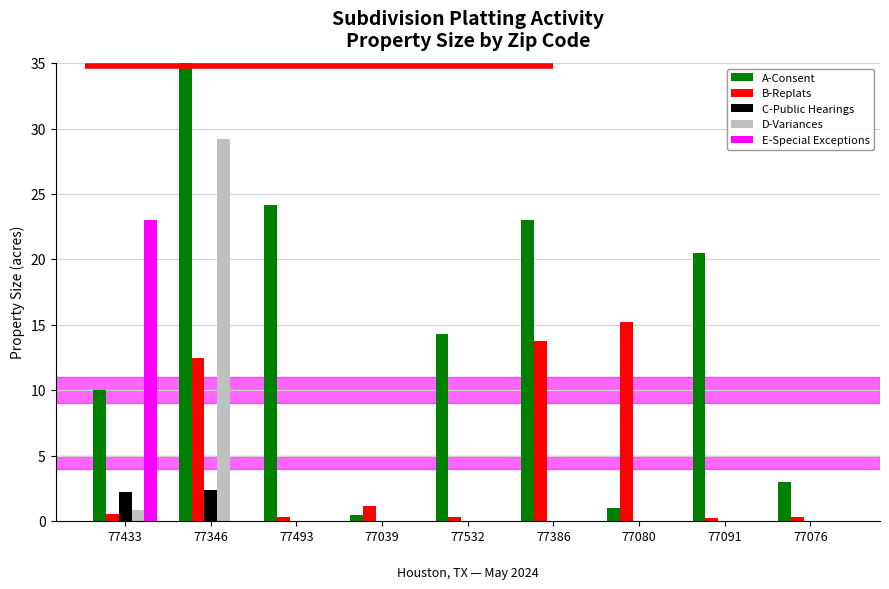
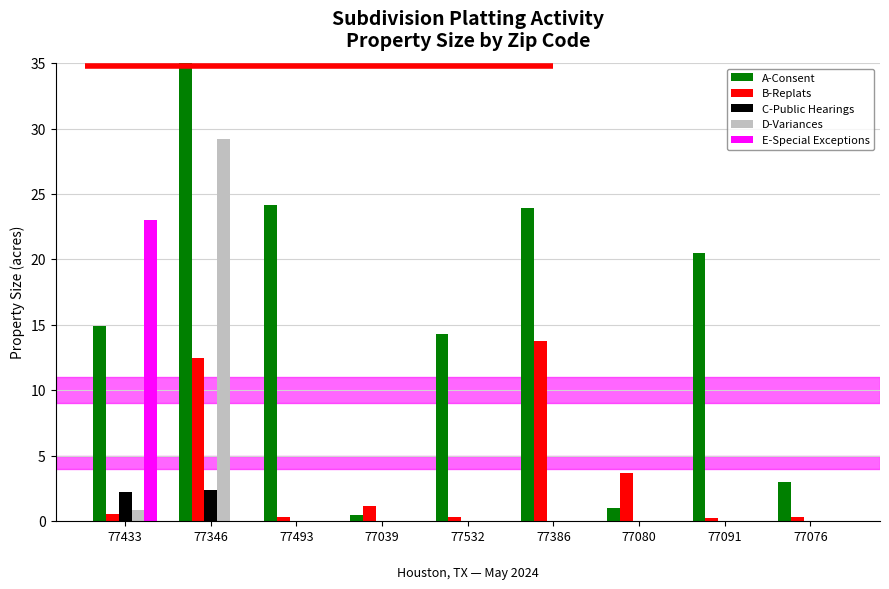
  {
    "A-Consent": {
-     "77433": 10.0,
+     "77433": 14.9,
      "77493": 24.1,
      "77039": 0.5,
      "77532": 14.3,
-     "77386": 23.0,
+     "77386": 23.9,
      "77080": 1.0,
      "77091": 20.5,
      "77076": 3.0
    },
    "B-Replats": {
      "77433": 0.5,
      "77346": 12.5,
      "77493": 0.3,
      "77039": 1.1,
      "77532": 0.3,
      "77386": 13.8,
-     "77080": 15.2,
+     "77080": 3.7,
      "77091": 0.2,
      "77076": 0.3
    },
    "C-Public Hearings": {
      "77433": 2.2,
      "77346": 2.3,
      "77493": 0.0,
      "77039": 0.0,
      "77532": 0.0,
      "77386": 0.0,
      "77080": 0.0,
      "77091": 0.0,
      "77076": 0.0
    },
    "D-Variances": {
      "77433": 0.8,
      "77346": 29.2,
      "77493": 0.0,
      "77039": 0.0,
      "77532": 0.0,
      "77386": 0.0,
      "77080": 0.0,
      "77091": 0.0,
      "77076": 0.0
    },
    "E-Special Exceptions": {
      "77433": 23.0,
      "77346": 0.0,
      "77493": 0.0,
      "77039": 0.0,
      "77532": 0.0,
      "77386": 0.0,
      "77080": 0.0,
      "77091": 0.0,
      "77076": 0.0
    }
  }
